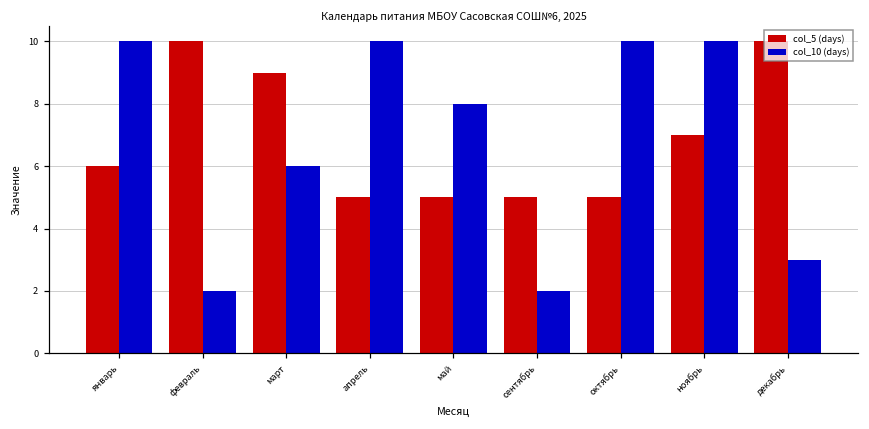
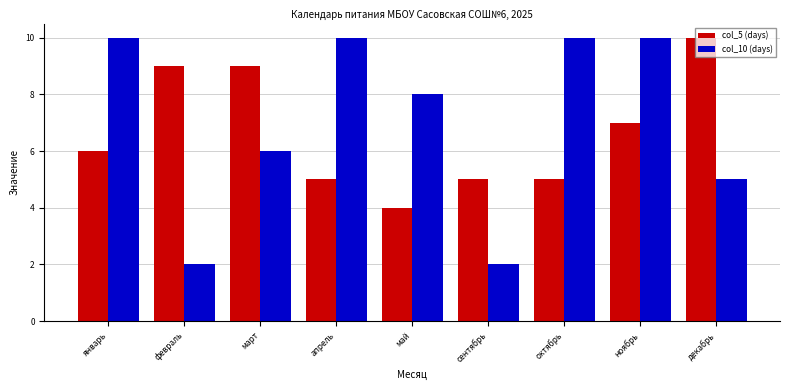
  {
    "col_5 (days)": {
      "январь": 6,
-     "февраль": 10,
+     "февраль": 9,
      "март": 9,
      "апрель": 5,
-     "май": 5,
+     "май": 4,
      "сентябрь": 5,
      "октябрь": 5,
      "ноябрь": 7
    },
    "col_10 (days)": {
      "январь": 10,
      "февраль": 2,
      "март": 6,
      "апрель": 10,
      "май": 8,
      "сентябрь": 2,
      "октябрь": 10,
      "ноябрь": 10,
-     "декабрь": 3
+     "декабрь": 5
    }
  }
